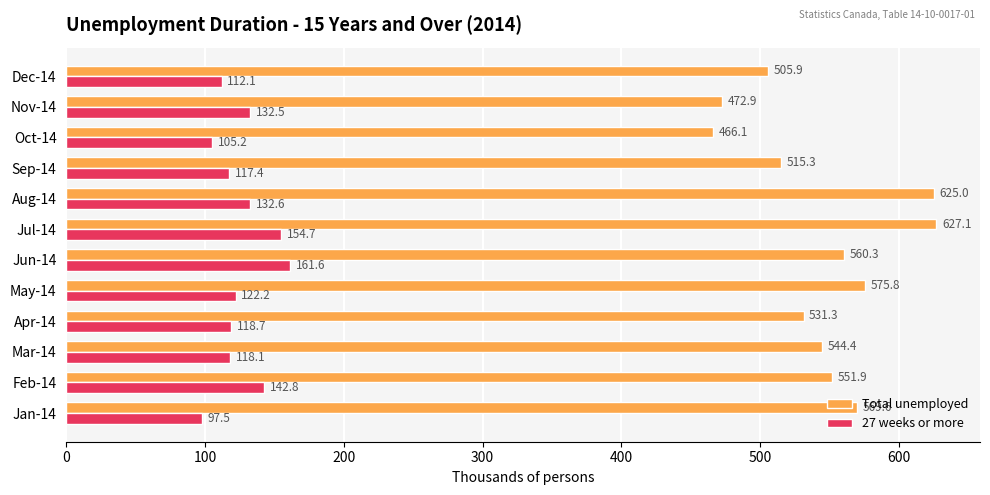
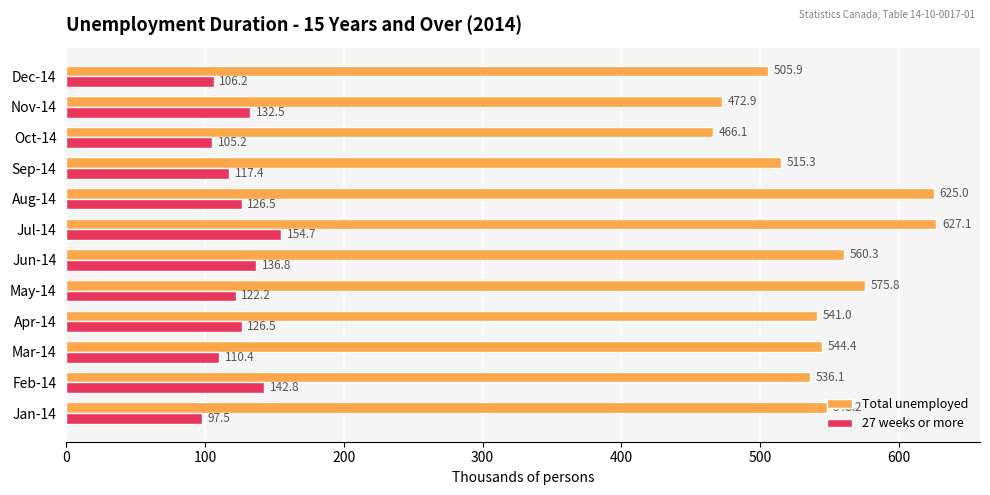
  {
    "Total unemployed": {
      "Dec-14": 505.9,
      "Nov-14": 472.9,
      "Oct-14": 466.1,
      "Sep-14": 515.3,
      "Aug-14": 625.0,
      "Jul-14": 627.1,
      "Jun-14": 560.3,
      "May-14": 575.8,
-     "Apr-14": 531.3,
+     "Apr-14": 541.0,
      "Mar-14": 544.4,
-     "Feb-14": 551.9,
-     "Jan-14": 569.6
+     "Feb-14": 536.1,
+     "Jan-14": 548.2
    },
    "27 weeks or more": {
-     "Dec-14": 112.1,
+     "Dec-14": 106.2,
      "Nov-14": 132.5,
      "Oct-14": 105.2,
      "Sep-14": 117.4,
-     "Aug-14": 132.6,
+     "Aug-14": 126.5,
      "Jul-14": 154.7,
-     "Jun-14": 161.6,
+     "Jun-14": 136.8,
      "May-14": 122.2,
-     "Apr-14": 118.7,
-     "Mar-14": 118.1,
+     "Apr-14": 126.5,
+     "Mar-14": 110.4,
      "Feb-14": 142.8,
      "Jan-14": 97.5
    }
  }
